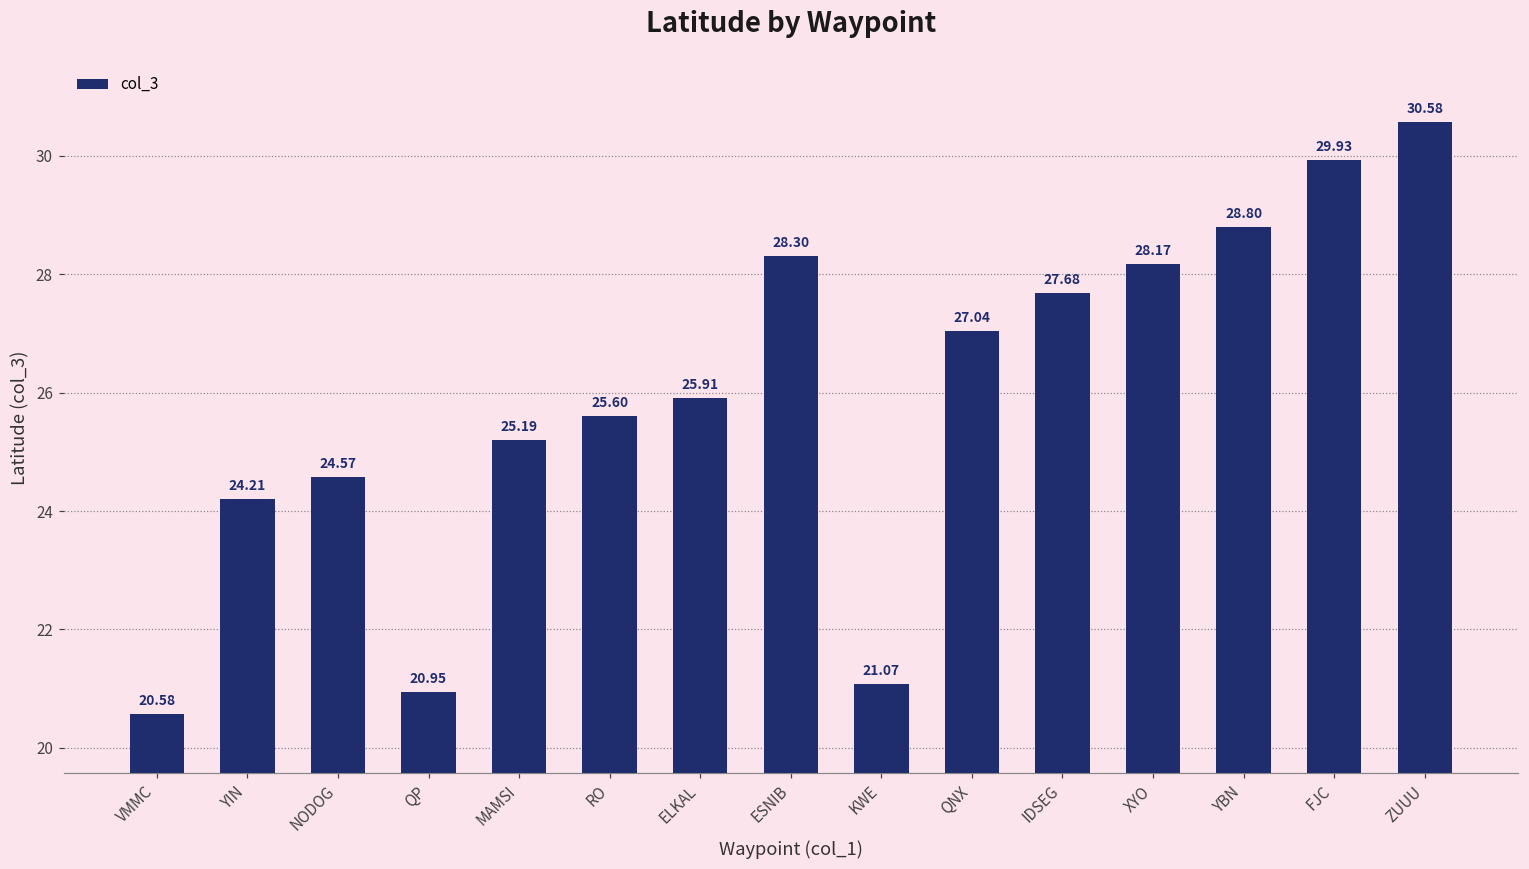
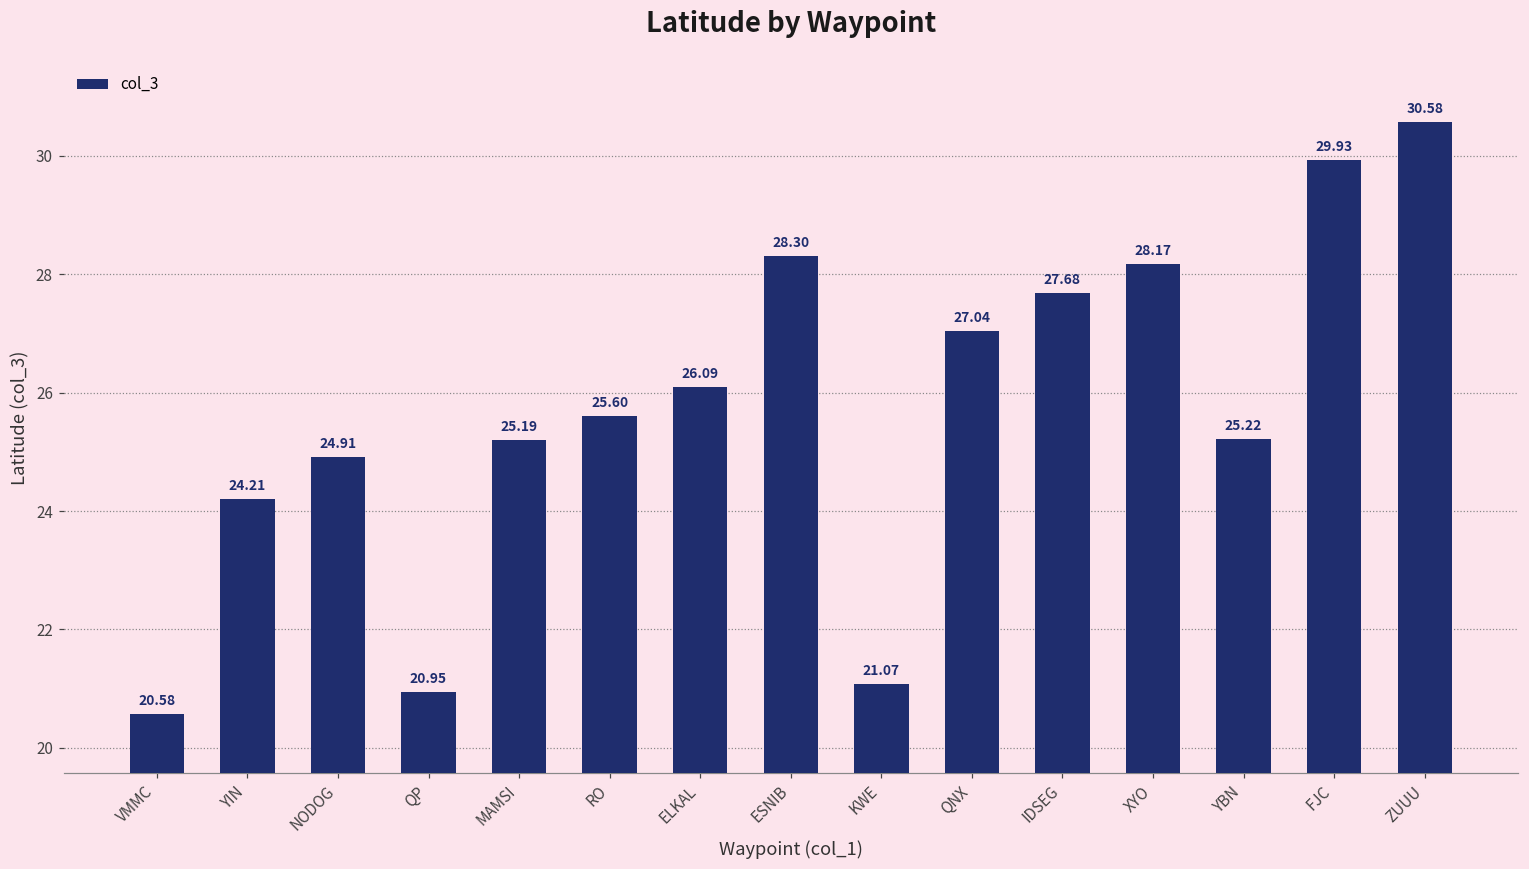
  {
    "VMMC": 20.58,
    "YIN": 24.21,
-   "NODOG": 24.57,
+   "NODOG": 24.91,
    "QP": 20.95,
    "MAMSI": 25.19,
    "RO": 25.60,
-   "ELKAL": 25.91,
+   "ELKAL": 26.09,
    "ESNIB": 28.30,
    "KWE": 21.07,
    "QNX": 27.04,
    "IDSEG": 27.68,
    "XYO": 28.17,
-   "YBN": 28.80,
+   "YBN": 25.22,
    "FJC": 29.93,
    "ZUUU": 30.58
  }
